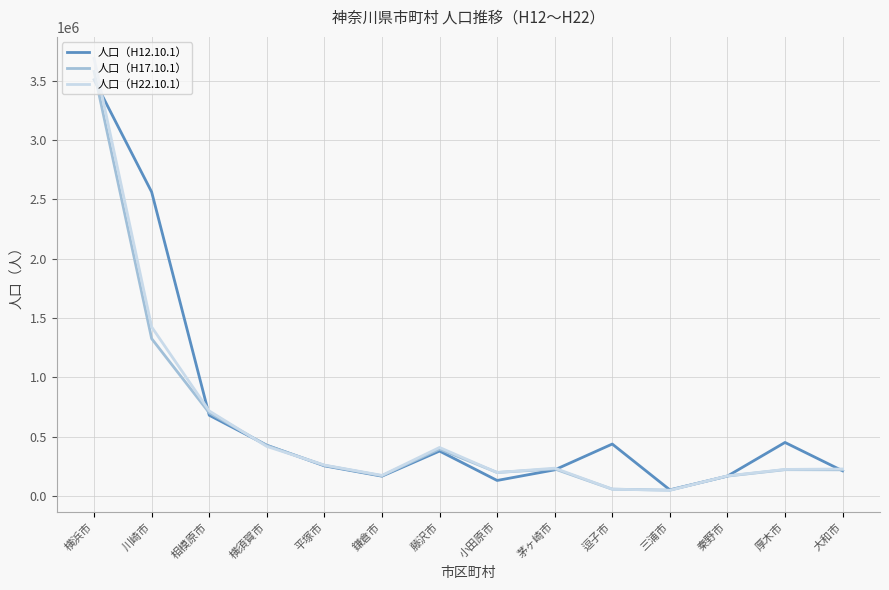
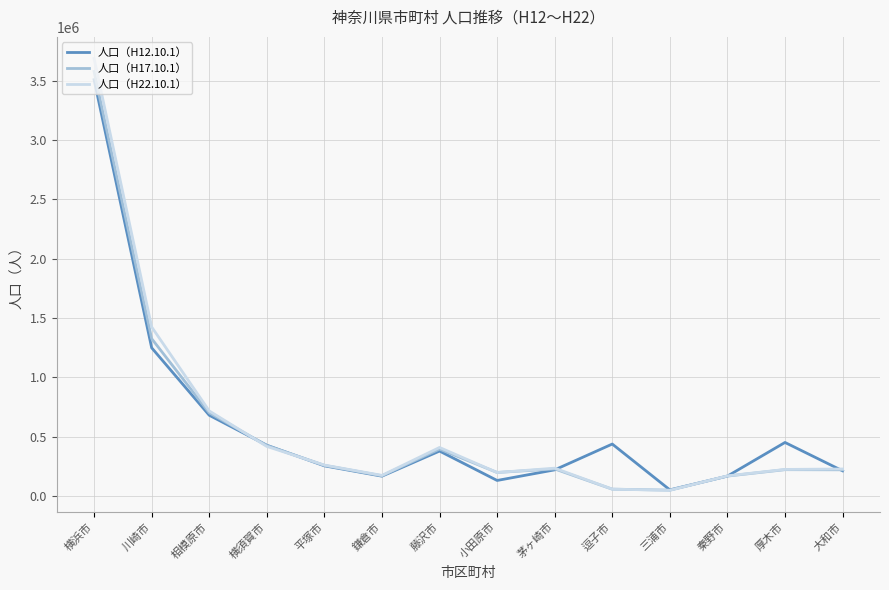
  {
    "人口（H12.10.1）": {
-     "川崎市": 2560000,
+     "川崎市": 1250000,
      "小田原市": 130000,
      "逗子市": 440000,
      "厚木市": 450000
    }
  }
